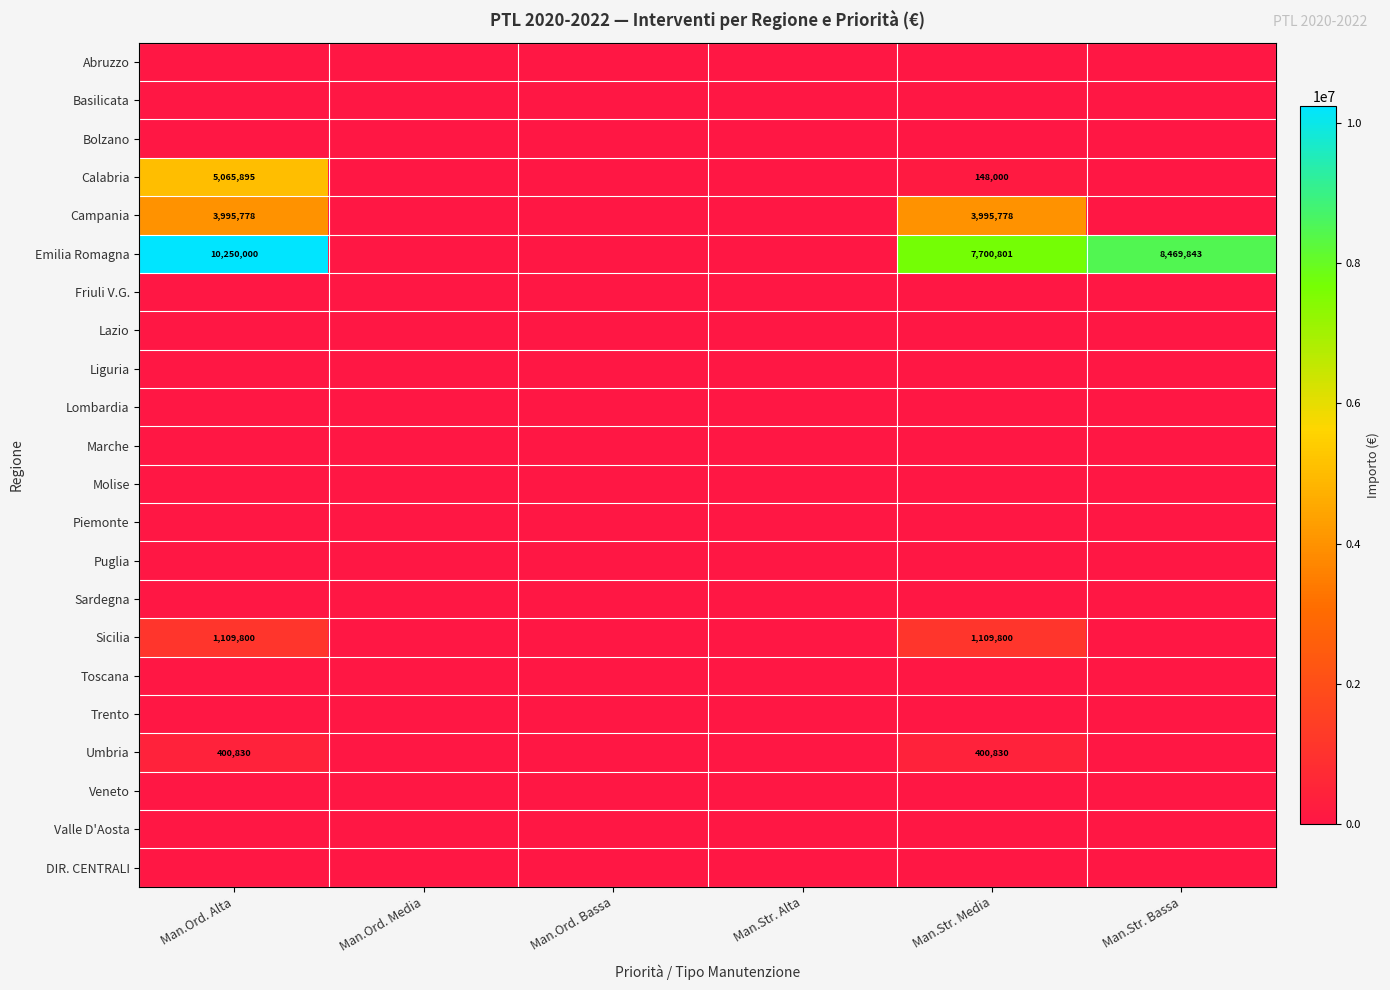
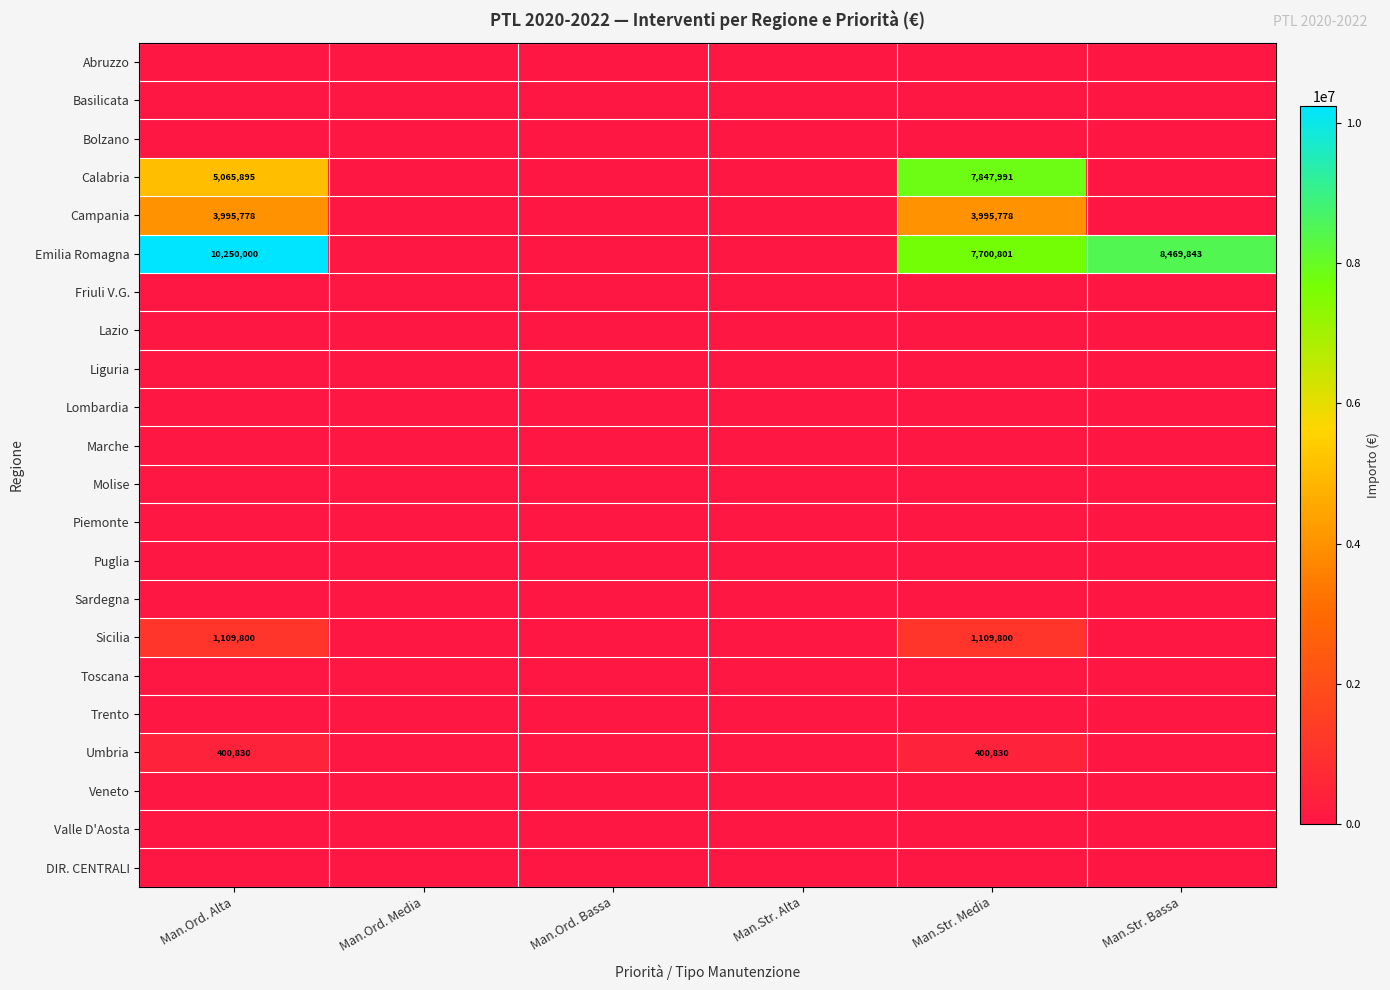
  {
    "Calabria": {
      "Man.Ord. Alta": "5,065,895",
-     "Man.Str. Media": "148,000"
+     "Man.Str. Media": "7,847,991"
    },
    "Campania": {
      "Man.Ord. Alta": "3,995,778",
      "Man.Str. Media": "3,995,778"
    },
    "Emilia Romagna": {
      "Man.Ord. Alta": "10,250,000",
      "Man.Str. Media": "7,700,801",
      "Man.Str. Bassa": "8,469,843"
    },
    "Sicilia": {
      "Man.Ord. Alta": "1,109,800",
      "Man.Str. Media": "1,109,800"
    },
    "Umbria": {
      "Man.Ord. Alta": "400,830",
      "Man.Str. Media": "400,830"
    }
  }
